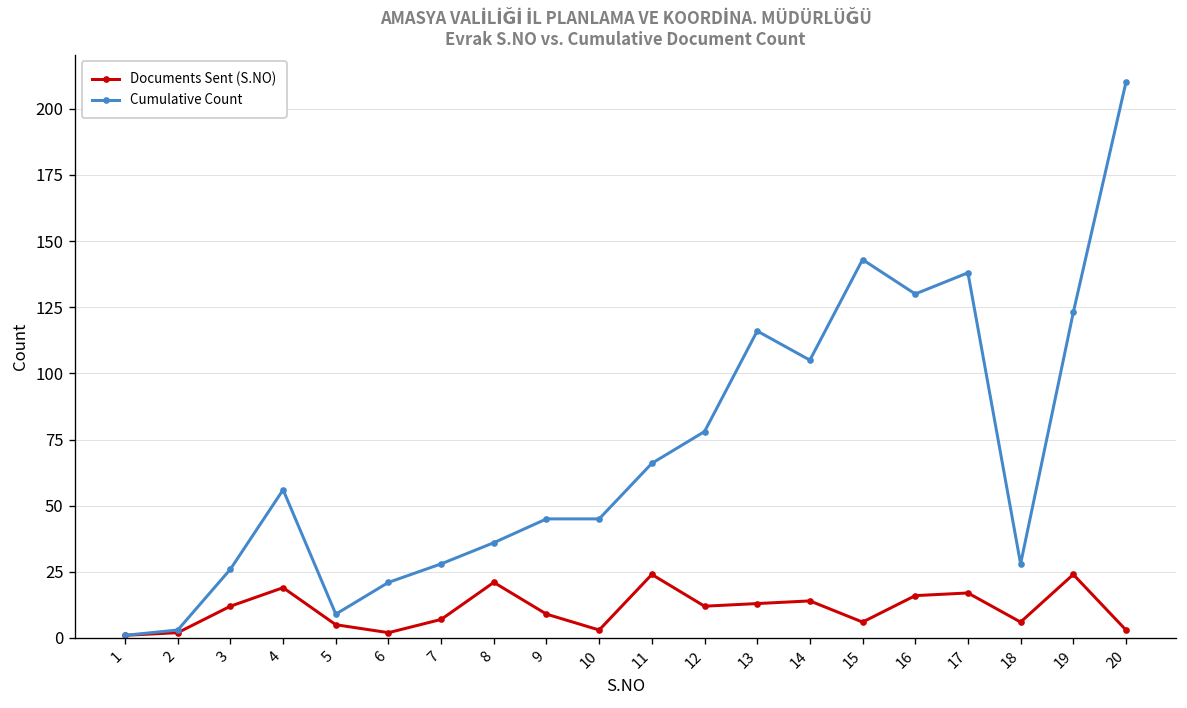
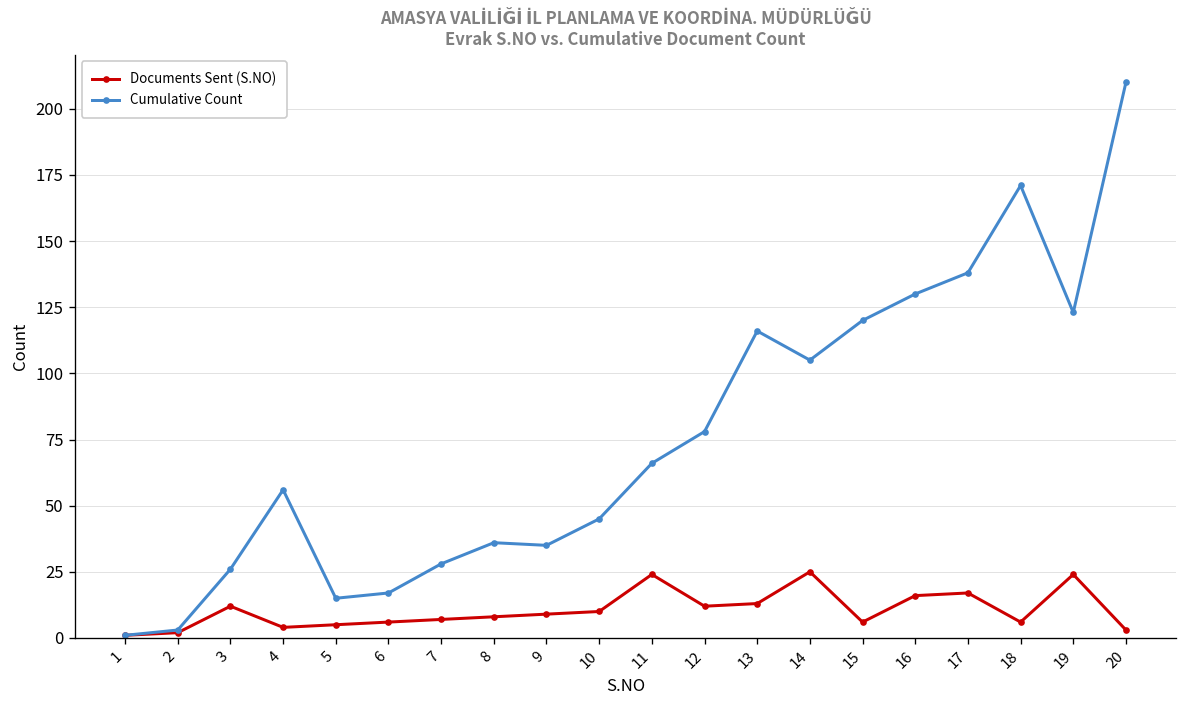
  {
    "Documents Sent (S.NO)": {
      "3": 12,
-     "4": 19,
+     "4": 4,
      "5": 5,
-     "6": 2,
+     "6": 6,
      "7": 7,
-     "8": 21,
+     "8": 8,
      "9": 9,
-     "10": 3,
+     "10": 10,
      "11": 24,
      "12": 12,
      "13": 13,
-     "14": 14,
+     "14": 25,
      "15": 6,
      "16": 16,
      "17": 17,
      "18": 6,
      "19": 24,
      "20": 3
    },
    "Cumulative Count": {
      "3": 26,
      "4": 56,
-     "5": 9,
-     "6": 21,
+     "5": 15,
+     "6": 17,
      "7": 28,
      "8": 36,
-     "9": 45,
+     "9": 35,
      "10": 45,
      "11": 66,
      "12": 78,
      "13": 116,
      "14": 105,
-     "15": 143,
+     "15": 120,
      "16": 130,
      "17": 138,
-     "18": 28,
+     "18": 171,
      "19": 123,
      "20": 210
    }
  }
